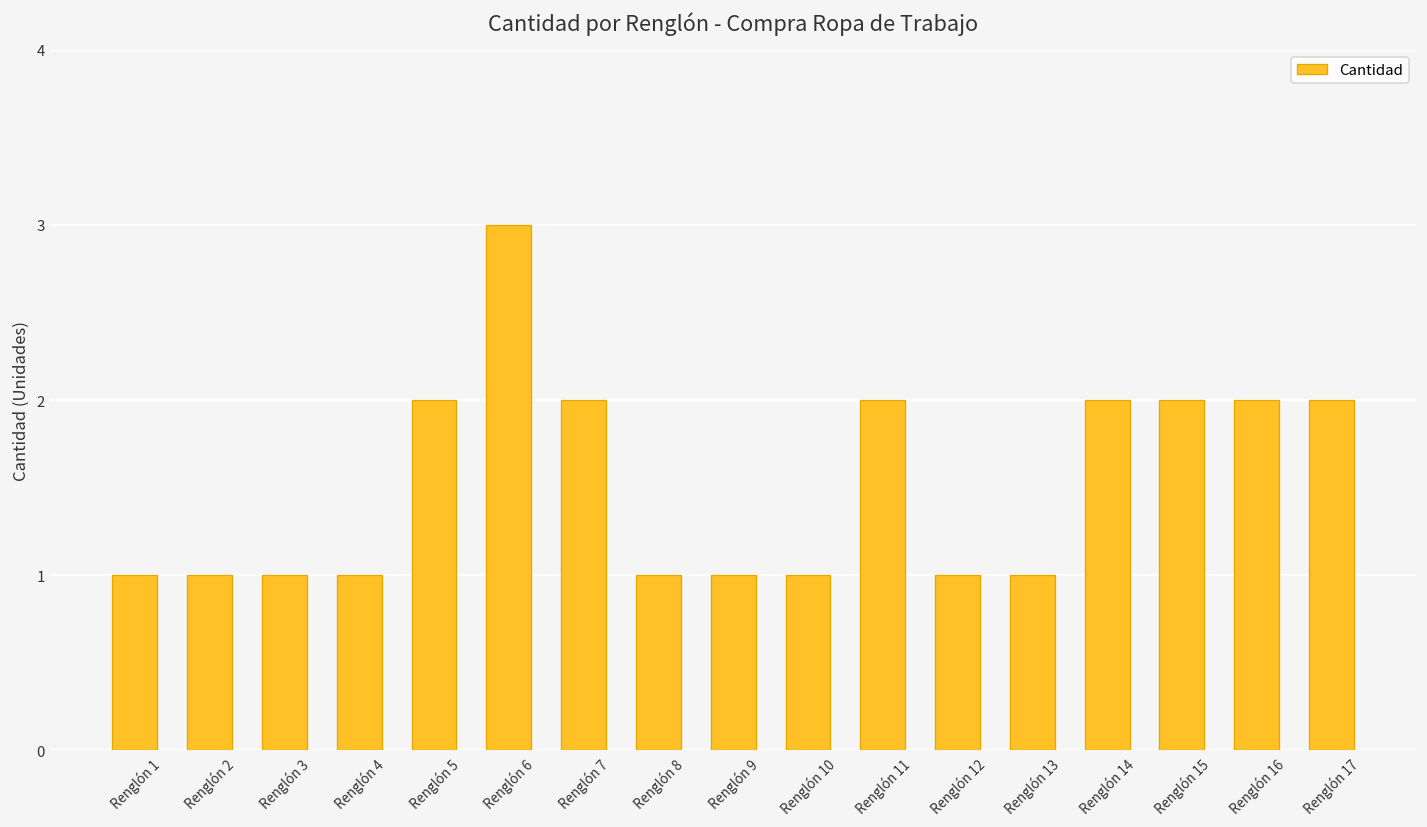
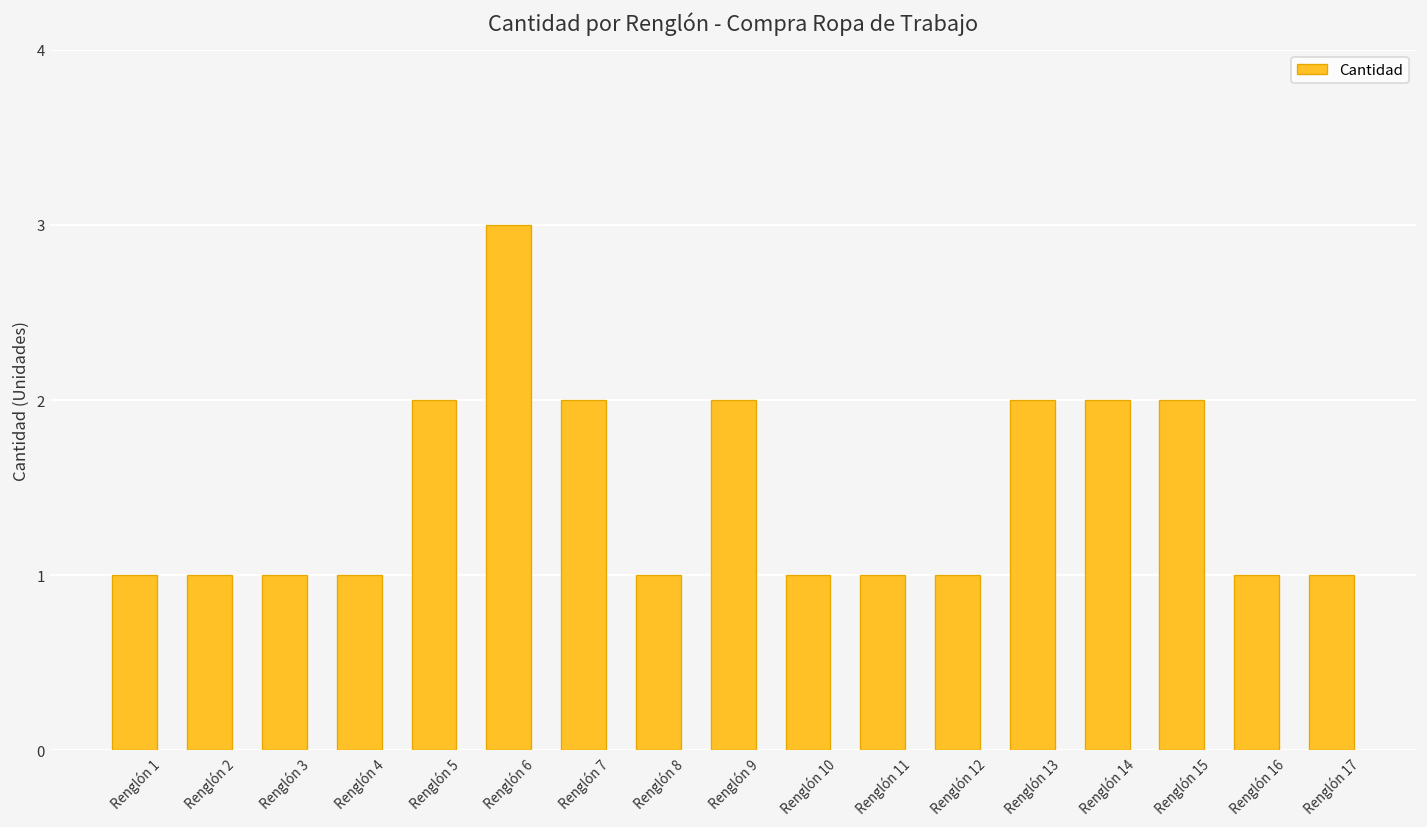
  {
    "Renglón 1": 1,
    "Renglón 2": 1,
    "Renglón 3": 1,
    "Renglón 4": 1,
    "Renglón 5": 2,
    "Renglón 6": 3,
    "Renglón 7": 2,
    "Renglón 8": 1,
-   "Renglón 9": 1,
+   "Renglón 9": 2,
    "Renglón 10": 1,
-   "Renglón 11": 2,
+   "Renglón 11": 1,
    "Renglón 12": 1,
-   "Renglón 13": 1,
+   "Renglón 13": 2,
    "Renglón 14": 2,
    "Renglón 15": 2,
-   "Renglón 16": 2,
-   "Renglón 17": 2
+   "Renglón 16": 1,
+   "Renglón 17": 1
  }
